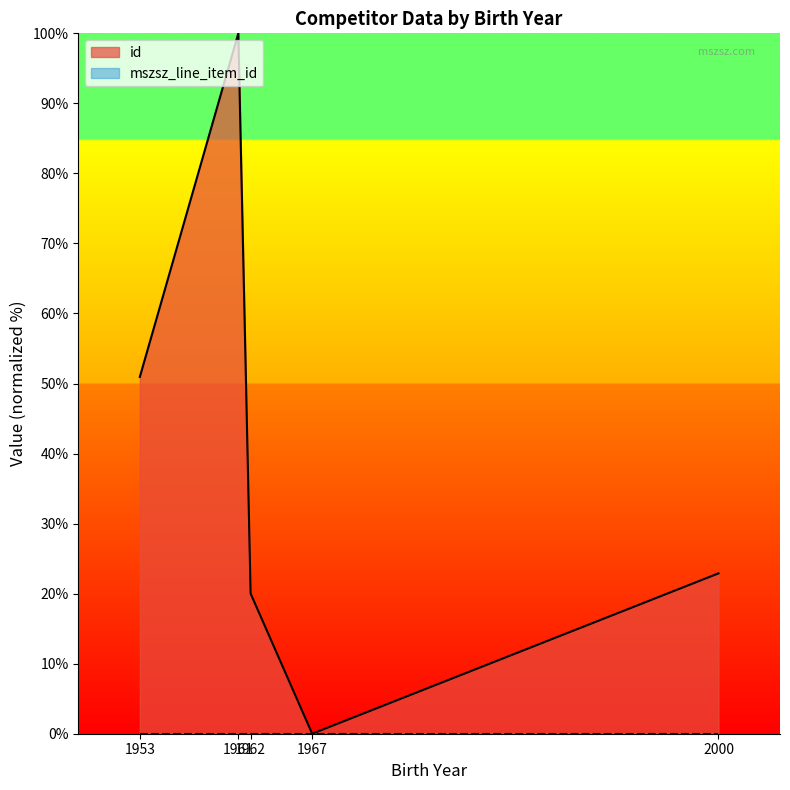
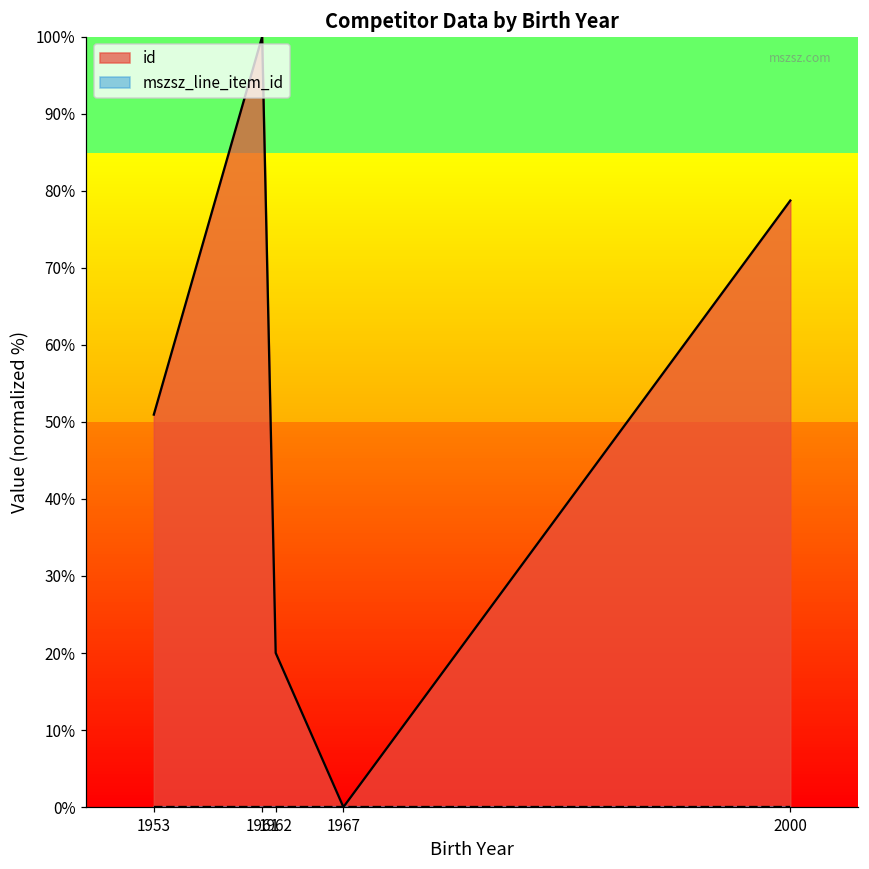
  {
    "id": {
      "1953": "51%",
-     "2000": "23%"
+     "2000": "79%"
    },
    "mszsz_line_item_id": {
      "1953": "0%",
      "2000": "0%"
    }
  }
